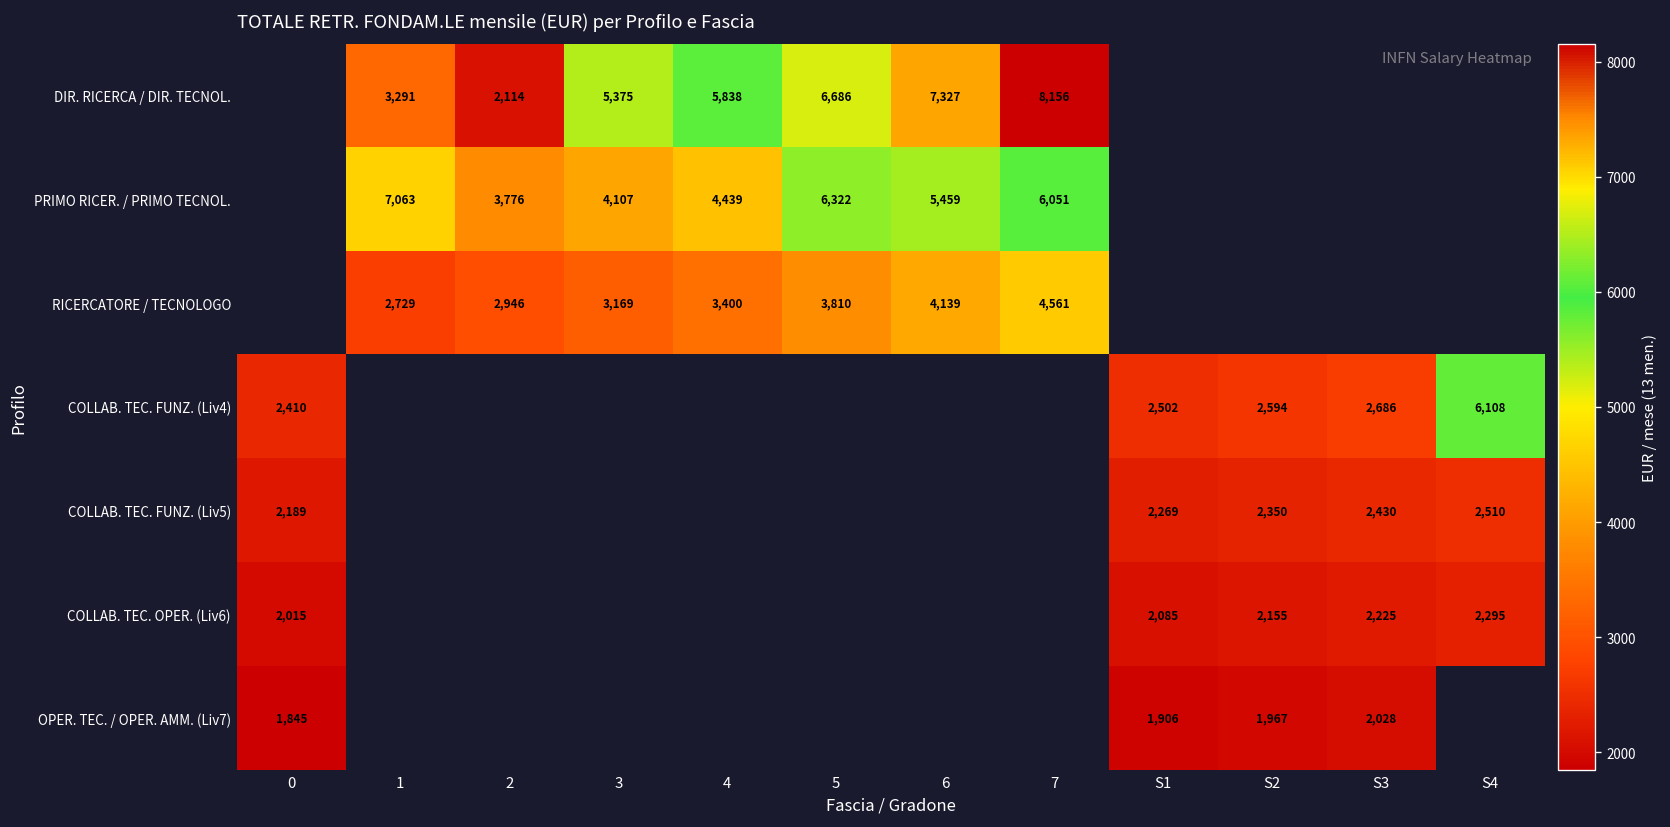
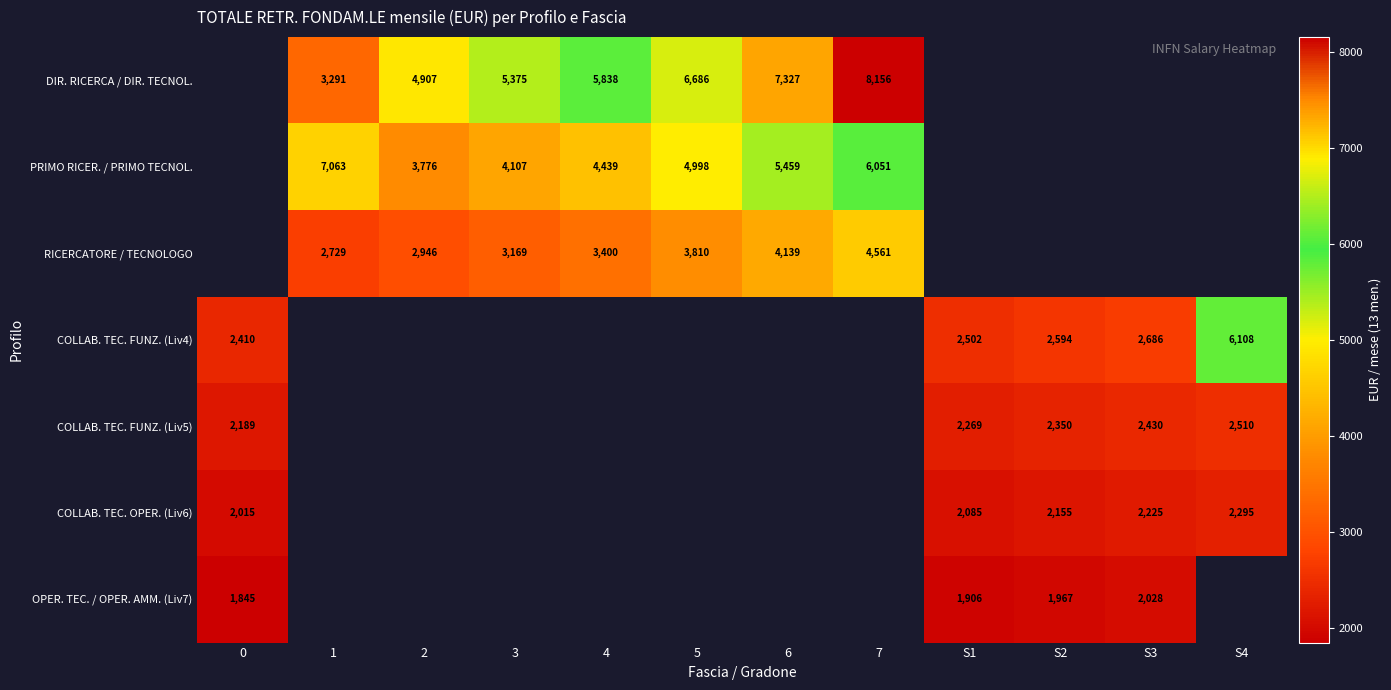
  {
    "DIR. RICERCA / DIR. TECNOL.": {
      "1": "3,291",
-     "2": "2,114",
+     "2": "4,907",
      "3": "5,375",
      "4": "5,838",
      "5": "6,686",
      "6": "7,327",
      "7": "8,156"
    },
    "PRIMO RICER. / PRIMO TECNOL.": {
      "1": "7,063",
      "2": "3,776",
      "3": "4,107",
      "4": "4,439",
-     "5": "6,322",
+     "5": "4,998",
      "6": "5,459",
      "7": "6,051"
    },
    "RICERCATORE / TECNOLOGO": {
      "1": "2,729",
      "2": "2,946",
      "3": "3,169",
      "4": "3,400",
      "5": "3,810",
      "6": "4,139",
      "7": "4,561"
    },
    "COLLAB. TEC. FUNZ. (Liv4)": {
      "0": "2,410",
      "S1": "2,502",
      "S2": "2,594",
      "S3": "2,686",
      "S4": "6,108"
    },
    "COLLAB. TEC. FUNZ. (Liv5)": {
      "0": "2,189",
      "S1": "2,269",
      "S2": "2,350",
      "S3": "2,430",
      "S4": "2,510"
    },
    "COLLAB. TEC. OPER. (Liv6)": {
      "0": "2,015",
      "S1": "2,085",
      "S2": "2,155",
      "S3": "2,225",
      "S4": "2,295"
    },
    "OPER. TEC. / OPER. AMM. (Liv7)": {
      "0": "1,845",
      "S1": "1,906",
      "S2": "1,967",
      "S3": "2,028"
    }
  }
